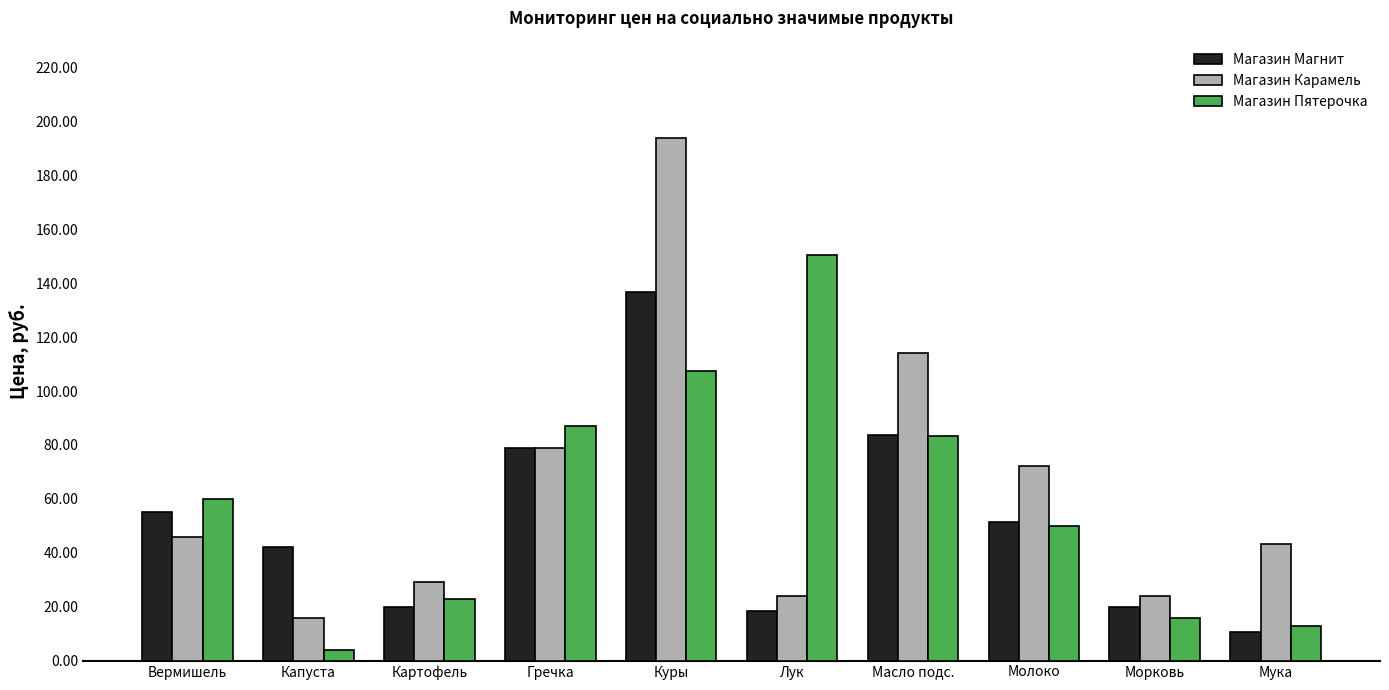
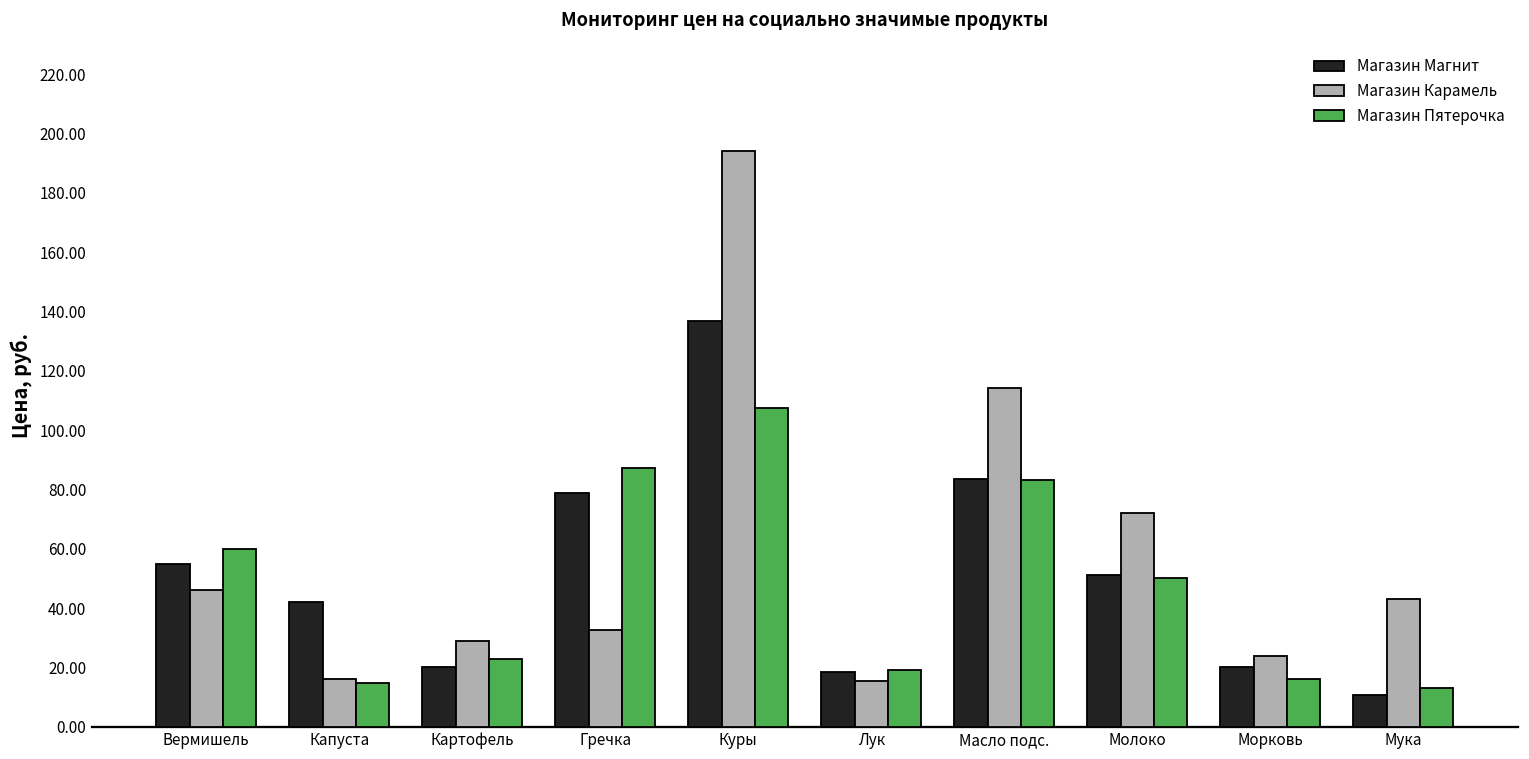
  {
    "Магазин Магнит": {
      "Вермишель": 55,
      "Капуста": 42,
      "Картофель": 20,
      "Гречка": 79,
      "Куры": 137,
      "Лук": 19,
      "Масло подс.": 84,
      "Молоко": 51,
      "Морковь": 20,
      "Мука": 11
    },
    "Магазин Карамель": {
      "Вермишель": 46,
      "Капуста": 16,
      "Картофель": 29,
-     "Гречка": 79,
+     "Гречка": 33,
      "Куры": 194,
-     "Лук": 24,
+     "Лук": 15,
      "Масло подс.": 114,
      "Молоко": 72,
      "Морковь": 24,
      "Мука": 43
    },
    "Магазин Пятерочка": {
      "Вермишель": 60,
-     "Капуста": 4,
+     "Капуста": 15,
      "Картофель": 23,
      "Гречка": 87,
      "Куры": 108,
-     "Лук": 150,
+     "Лук": 19,
      "Масло подс.": 83,
      "Молоко": 50,
      "Морковь": 16,
      "Мука": 13
    }
  }
